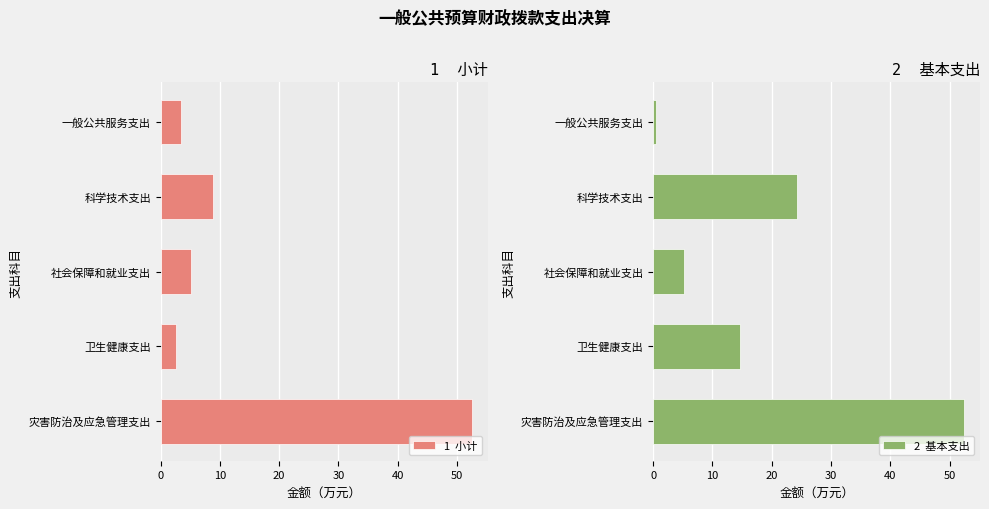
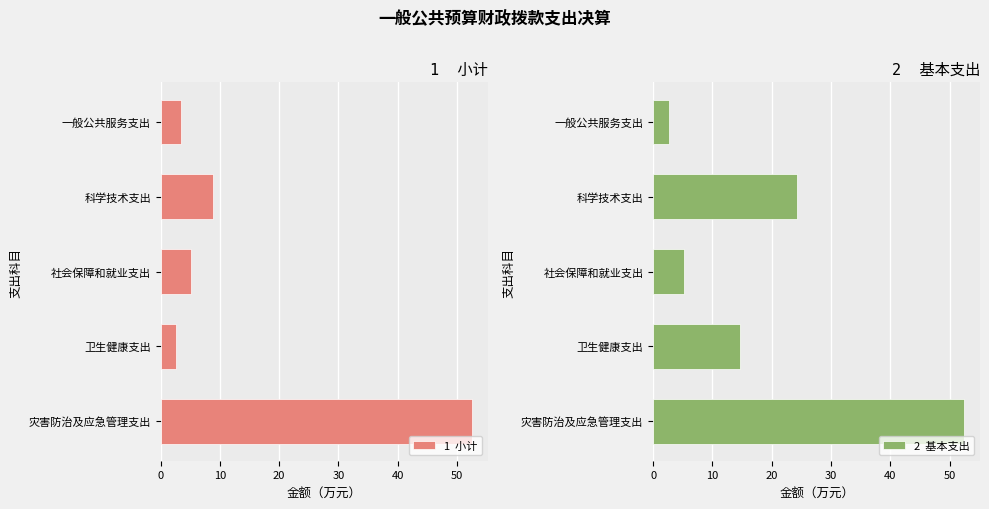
  {
    "1 小计": {
      "一般公共服务支出": 3,
      "科学技术支出": 9,
      "社会保障和就业支出": 5,
      "卫生健康支出": 3,
      "灾害防治及应急管理支出": 53
    },
    "2 基本支出": {
-     "一般公共服务支出": 1,
+     "一般公共服务支出": 3,
      "科学技术支出": 24,
      "社会保障和就业支出": 5,
      "卫生健康支出": 15,
      "灾害防治及应急管理支出": 53
    }
  }
